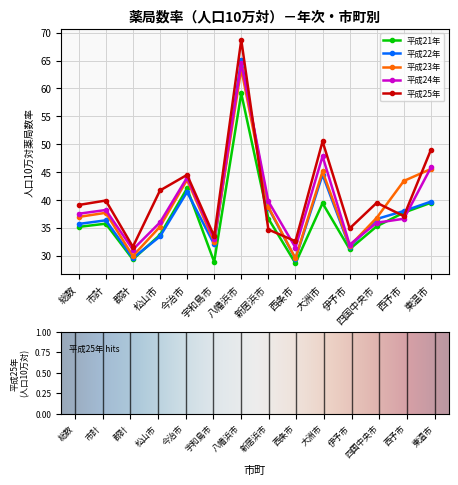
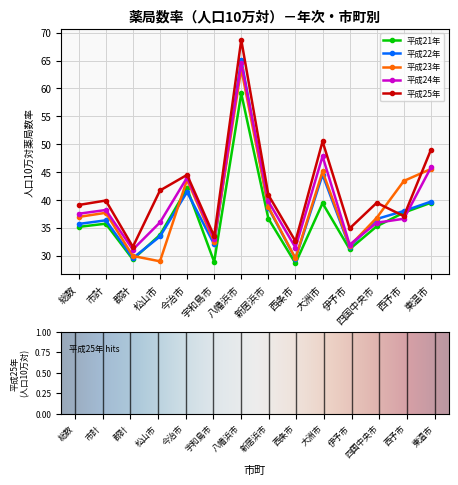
  {
    "平成21年": {
      "総数": 35,
      "市計": 36,
      "今治市": 42,
      "宇和島市": 29,
      "八幡浜市": 59,
      "新居浜市": 37,
      "西条市": 29,
      "大洲市": 39,
      "四国中央市": 35
    },
    "平成22年": {
      "総数": 36,
      "市計": 36,
      "今治市": 41,
      "八幡浜市": 65,
      "大洲市": 45
    },
    "平成23年": {
      "総数": 37,
      "市計": 38,
-     "松山市": 35,
+     "松山市": 29,
      "八幡浜市": 64,
      "大洲市": 45,
      "西予市": 43
    },
    "平成24年": {
      "総数": 38,
      "市計": 38,
      "郡計": 31,
      "松山市": 36,
      "宇和島市": 33,
      "八幡浜市": 65,
      "新居浜市": 40,
      "西条市": 31,
      "大洲市": 48,
      "四国中央市": 36,
      "西予市": 37
    },
    "平成25年": {
      "総数": 39,
      "市計": 40,
      "郡計": 32,
      "松山市": 42,
      "今治市": 45,
      "宇和島市": 34,
      "八幡浜市": 69,
-     "新居浜市": 35,
+     "新居浜市": 41,
      "西条市": 33,
      "大洲市": 51,
      "伊予市": 35,
      "四国中央市": 40,
      "西予市": 37,
      "東温市": 49
    }
  }
